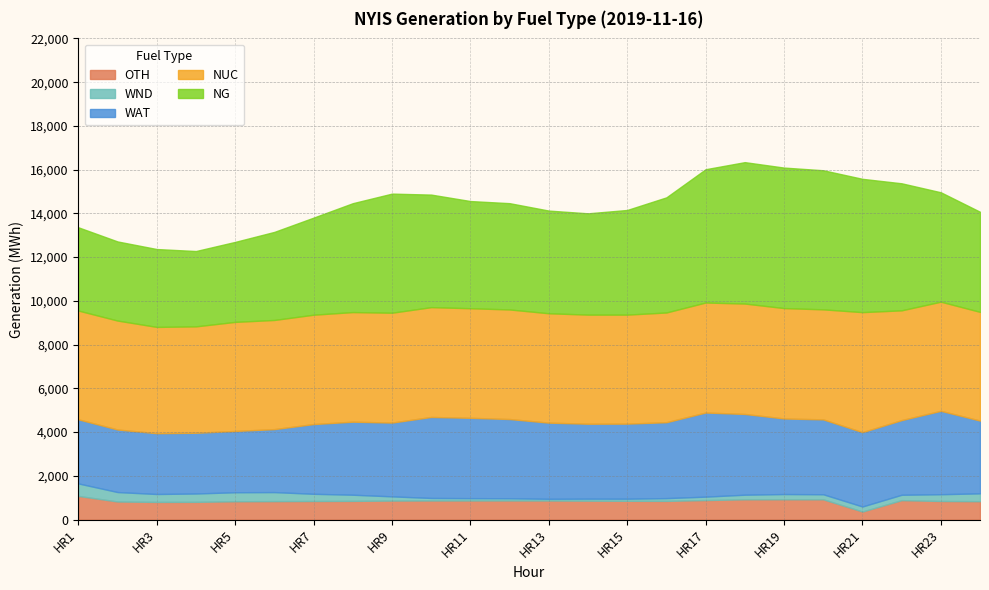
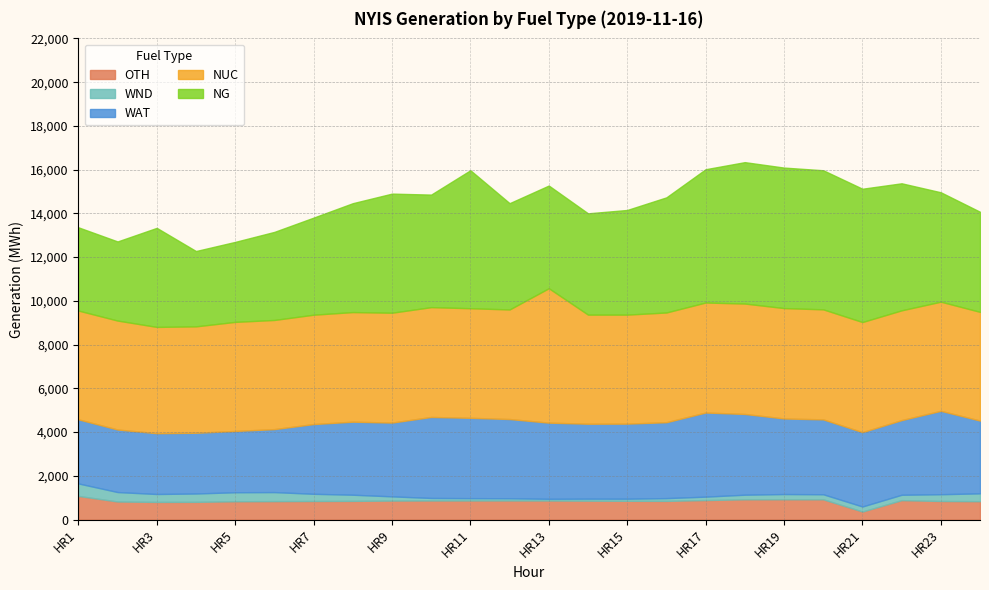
  {
    "OTH": {
      "HR1": "1,100",
      "HR3": "800",
      "HR5": "800",
      "HR7": "900",
      "HR9": "900",
      "HR17": "900",
      "HR19": "900",
      "HR21": "400",
      "HR23": "900"
    },
    "WND": {
      "HR1": "600",
      "HR3": "400",
      "HR5": "400",
      "HR7": "300",
      "HR9": "200",
      "HR17": "200",
      "HR19": "200",
      "HR21": "200",
      "HR23": "300"
    },
    "WAT": {
      "HR1": "2,900",
      "HR3": "2,800",
      "HR5": "2,800",
      "HR7": "3,200",
      "HR9": "3,400",
      "HR11": "3,700",
      "HR13": "3,500",
      "HR15": "3,400",
      "HR17": "3,800",
      "HR19": "3,500",
      "HR21": "3,400",
      "HR23": "3,800"
    },
    "NUC": {
      "HR1": "5,000",
      "HR3": "4,900",
      "HR5": "5,000",
      "HR7": "5,000",
      "HR9": "5,000",
      "HR11": "5,000",
-     "HR13": "5,000",
+     "HR13": "6,100",
      "HR15": "5,000",
      "HR17": "5,000",
      "HR19": "5,000",
-     "HR21": "5,500",
+     "HR21": "5,000",
      "HR23": "5,000"
    },
    "NG": {
      "HR1": "3,800",
-     "HR3": "3,600",
+     "HR3": "4,500",
      "HR5": "3,700",
      "HR7": "4,400",
      "HR9": "5,400",
-     "HR11": "4,900",
+     "HR11": "6,300",
      "HR13": "4,700",
      "HR15": "4,800",
      "HR17": "6,100",
      "HR19": "6,400",
      "HR21": "6,100",
      "HR23": "5,000"
    }
  }
